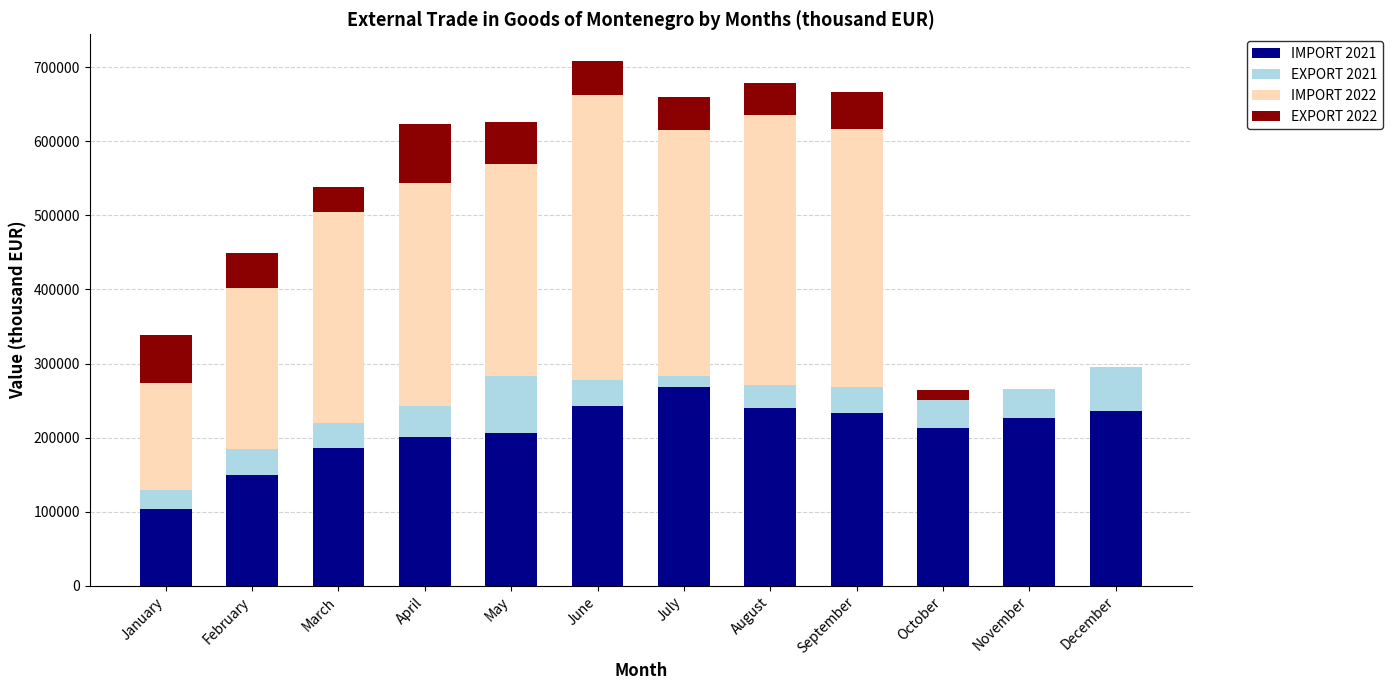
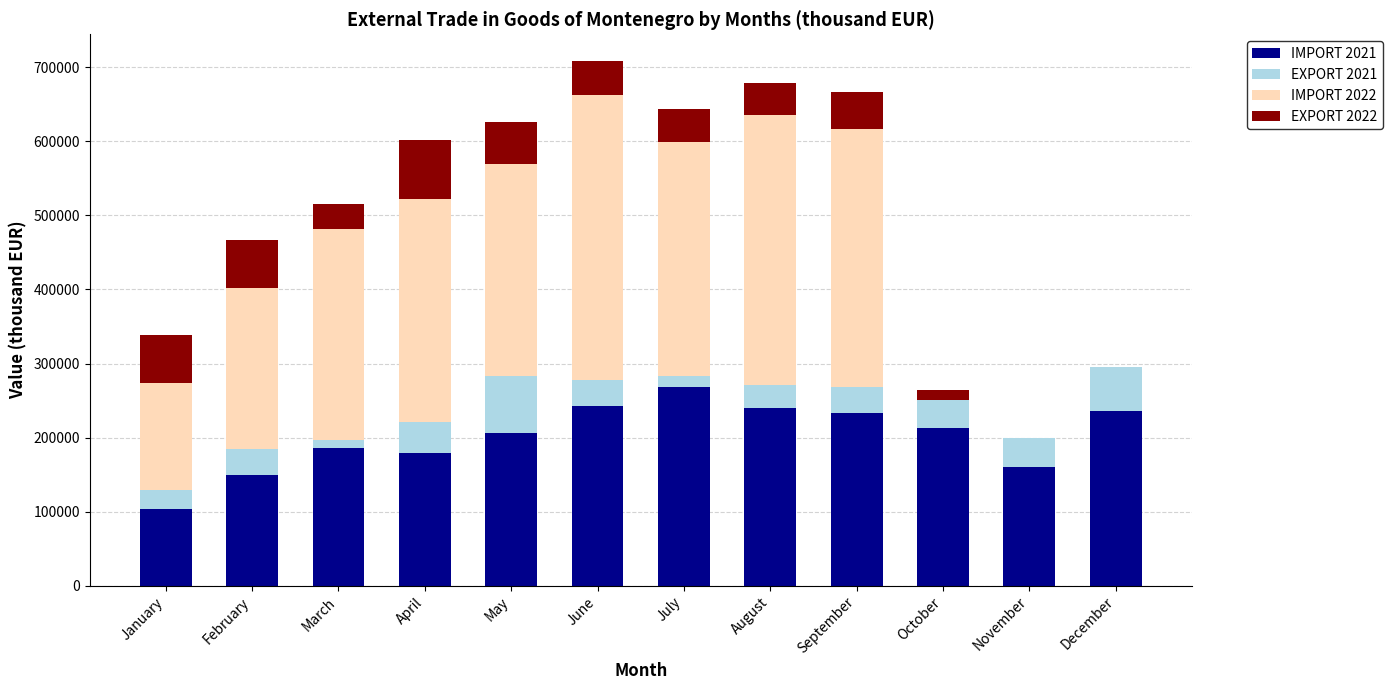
  {
    "IMPORT 2021": {
      "January": 100000,
      "February": 150000,
      "March": 190000,
-     "April": 200000,
+     "April": 180000,
      "May": 210000,
      "June": 240000,
      "July": 270000,
      "August": 240000,
      "September": 230000,
      "October": 210000,
-     "November": 230000,
+     "November": 160000,
      "December": 240000
    },
    "EXPORT 2021": {
      "January": 30000,
      "February": 30000,
-     "March": 30000,
+     "March": 10000,
      "April": 40000,
      "May": 80000,
      "June": 40000,
      "July": 10000,
      "August": 30000,
      "September": 40000,
      "October": 40000,
      "November": 40000,
      "December": 60000
    },
    "IMPORT 2022": {
      "January": 140000,
      "February": 220000,
      "March": 280000,
      "April": 300000,
      "May": 290000,
      "June": 380000,
-     "July": 330000,
+     "July": 320000,
      "August": 360000,
      "September": 350000,
      "October": 0,
      "November": 0,
      "December": 0
    },
    "EXPORT 2022": {
      "January": 60000,
-     "February": 50000,
+     "February": 60000,
      "March": 30000,
      "April": 80000,
      "May": 60000,
      "June": 50000,
      "July": 40000,
      "August": 40000,
      "September": 50000,
      "October": 10000,
      "November": 0,
      "December": 0
    }
  }
